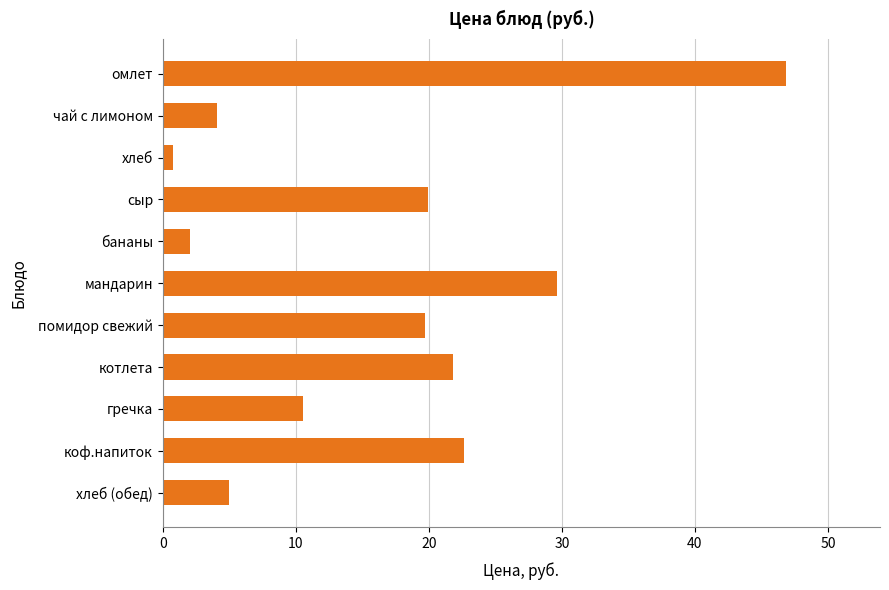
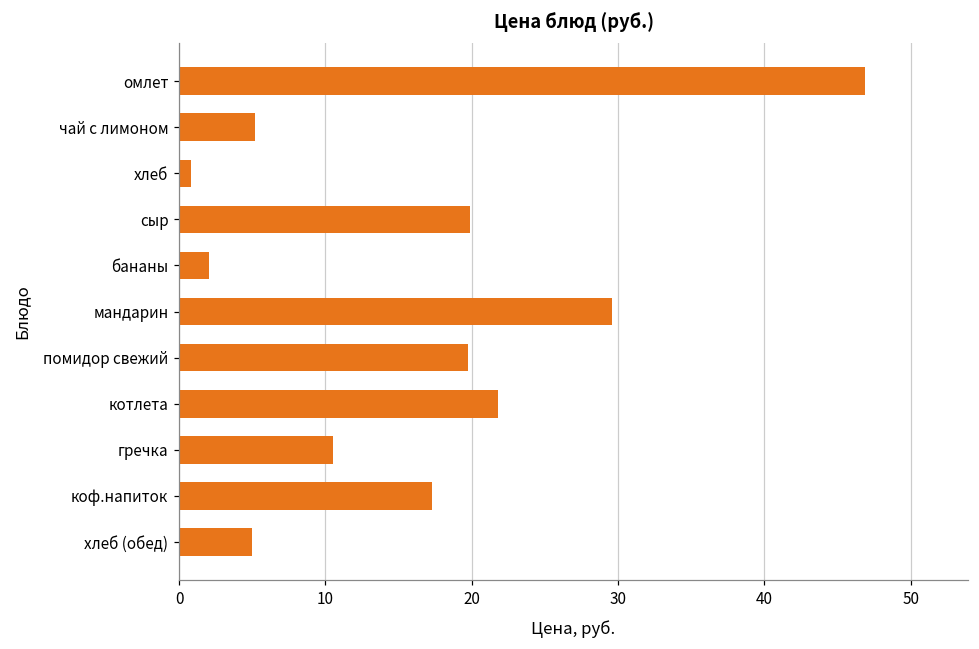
  {
    "омлет": 46.9,
-   "чай с лимоном": 4.1,
+   "чай с лимоном": 5.2,
    "хлеб": 0.8,
    "сыр": 19.9,
    "бананы": 2.0,
    "мандарин": 29.6,
    "помидор свежий": 19.7,
    "котлета": 21.8,
    "гречка": 10.5,
-   "коф.напиток": 22.6,
+   "коф.напиток": 17.3,
    "хлеб (обед)": 5.0
  }
